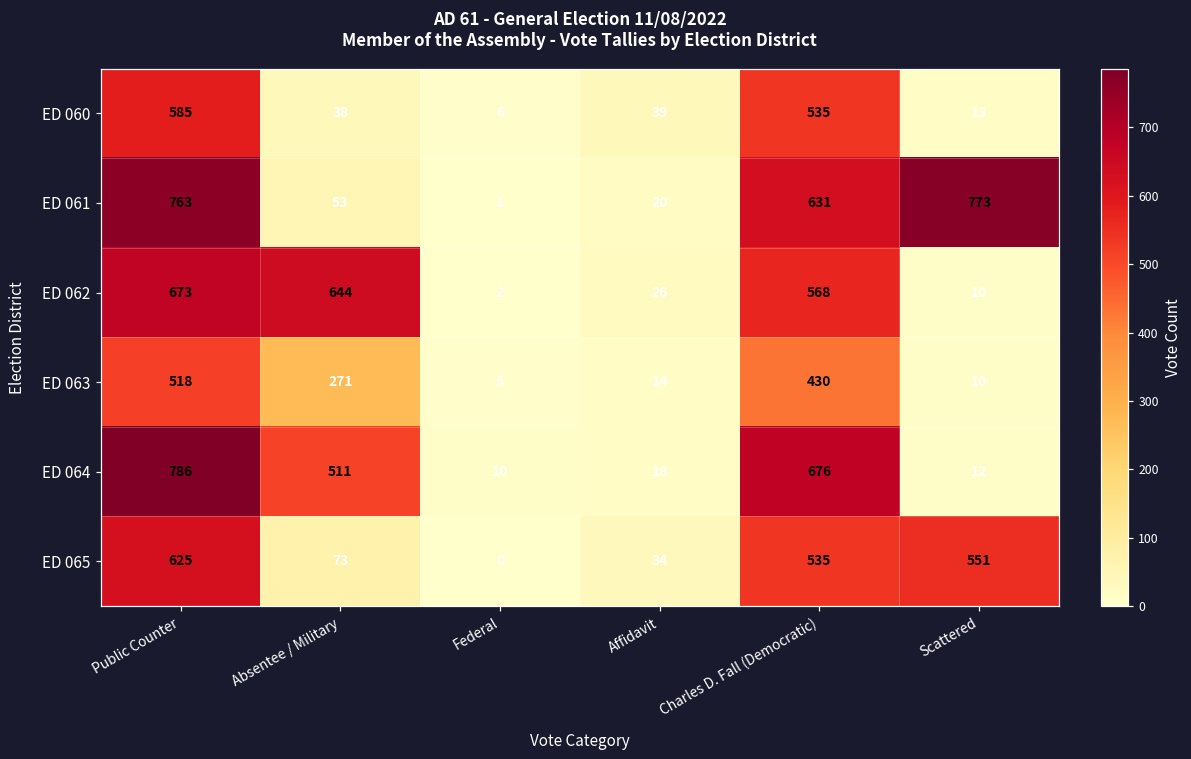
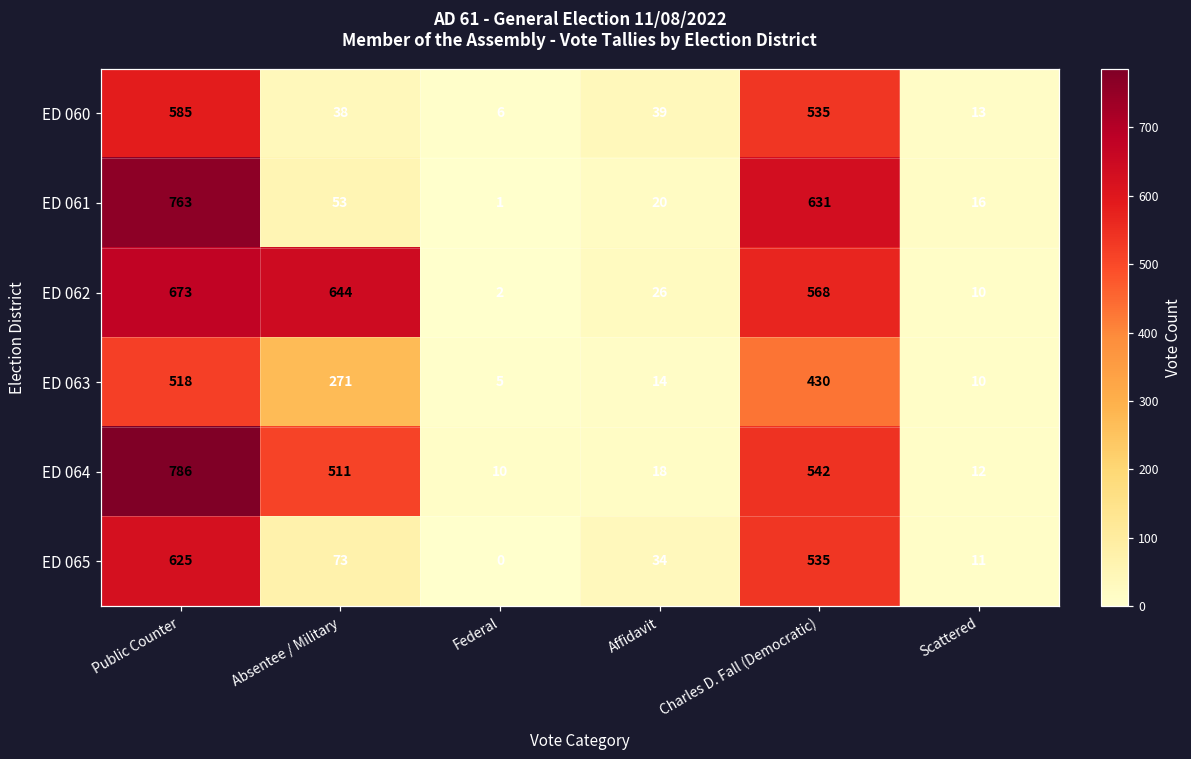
  {
    "ED 060": {
      "Public Counter": 585,
      "Absentee / Military": 38,
      "Federal": 6,
      "Affidavit": 39,
      "Charles D. Fall (Democratic)": 535,
      "Scattered": 13
    },
    "ED 061": {
      "Public Counter": 763,
      "Absentee / Military": 53,
      "Federal": 1,
      "Affidavit": 20,
      "Charles D. Fall (Democratic)": 631,
-     "Scattered": 773
+     "Scattered": 16
    },
    "ED 062": {
      "Public Counter": 673,
      "Absentee / Military": 644,
      "Federal": 2,
      "Affidavit": 26,
      "Charles D. Fall (Democratic)": 568,
      "Scattered": 10
    },
    "ED 063": {
      "Public Counter": 518,
      "Absentee / Military": 271,
      "Federal": 5,
      "Affidavit": 14,
      "Charles D. Fall (Democratic)": 430,
      "Scattered": 10
    },
    "ED 064": {
      "Public Counter": 786,
      "Absentee / Military": 511,
      "Federal": 10,
      "Affidavit": 18,
-     "Charles D. Fall (Democratic)": 676,
+     "Charles D. Fall (Democratic)": 542,
      "Scattered": 12
    },
    "ED 065": {
      "Public Counter": 625,
      "Absentee / Military": 73,
      "Federal": 0,
      "Affidavit": 34,
      "Charles D. Fall (Democratic)": 535,
-     "Scattered": 551
+     "Scattered": 11
    }
  }
